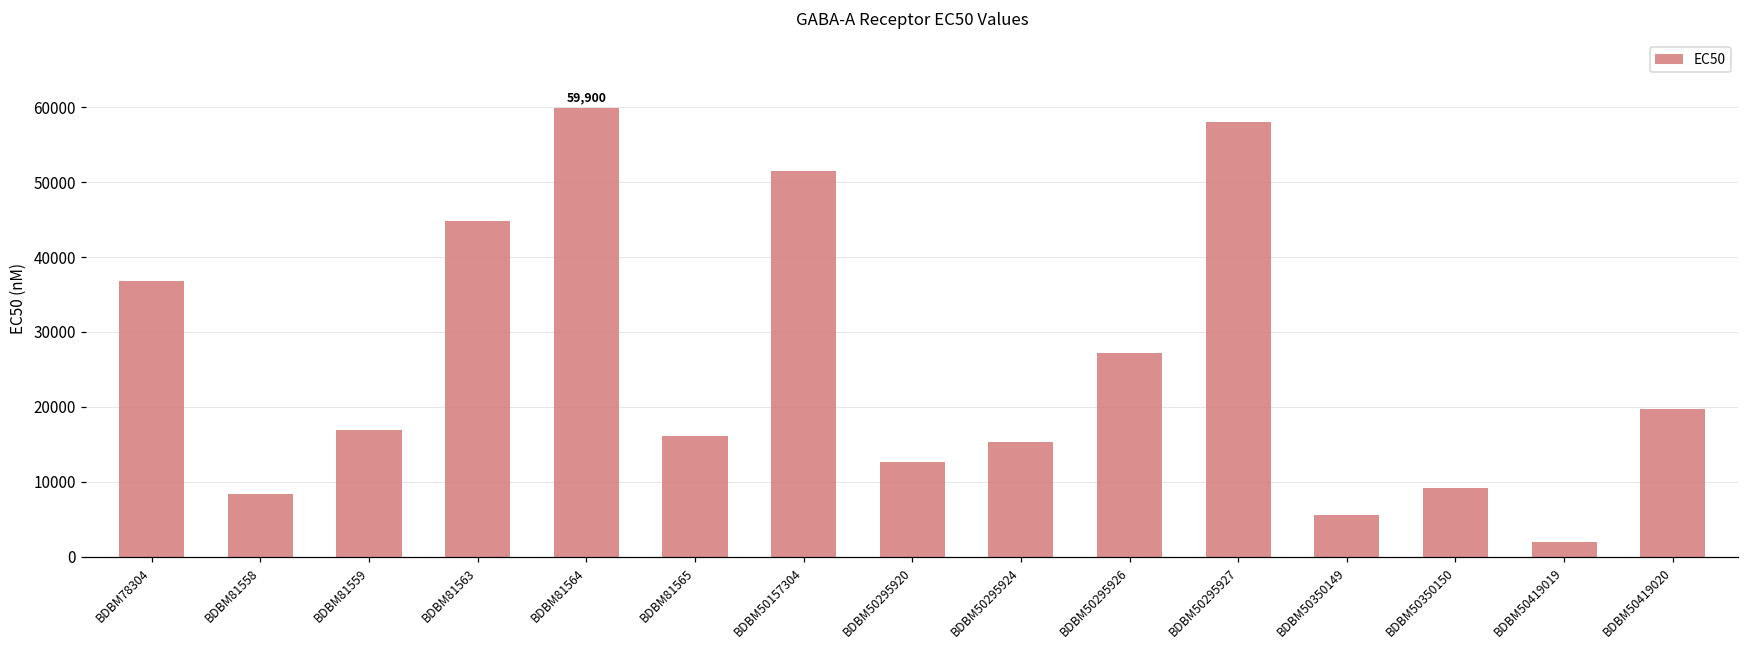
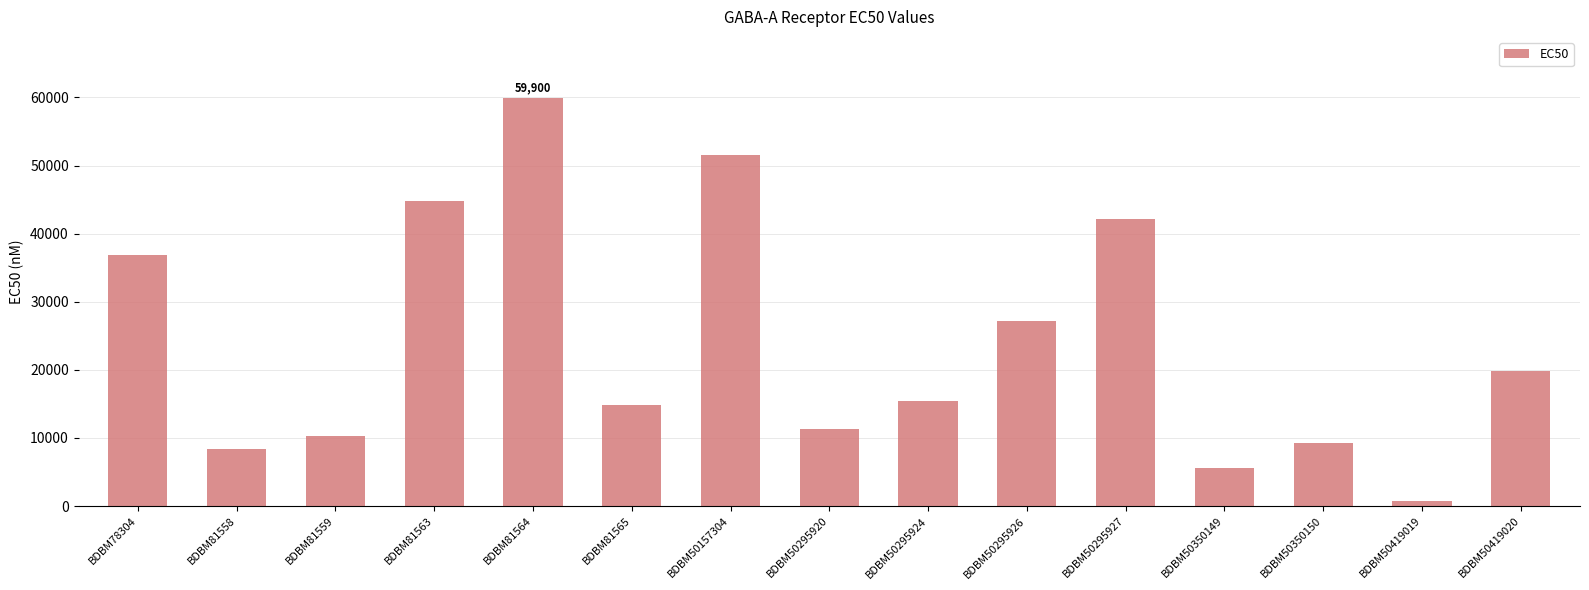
  {
    "BDBM78304": 37000,
    "BDBM81558": 8000,
-   "BDBM81559": 17000,
+   "BDBM81559": 10000,
    "BDBM81563": 45000,
-   "BDBM81565": 16000,
+   "BDBM81565": 15000,
    "BDBM50157304": 52000,
-   "BDBM50295920": 13000,
+   "BDBM50295920": 11000,
    "BDBM50295924": 15000,
    "BDBM50295926": 27000,
-   "BDBM50295927": 58000,
+   "BDBM50295927": 42000,
    "BDBM50350149": 6000,
    "BDBM50350150": 9000,
-   "BDBM50419019": 2000,
+   "BDBM50419019": 1000,
    "BDBM50419020": 20000
  }
